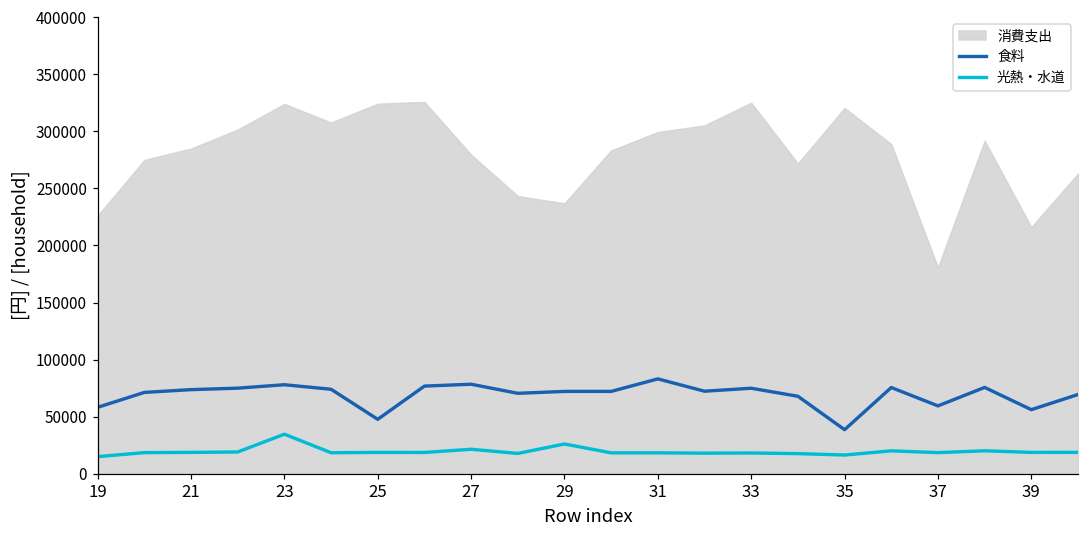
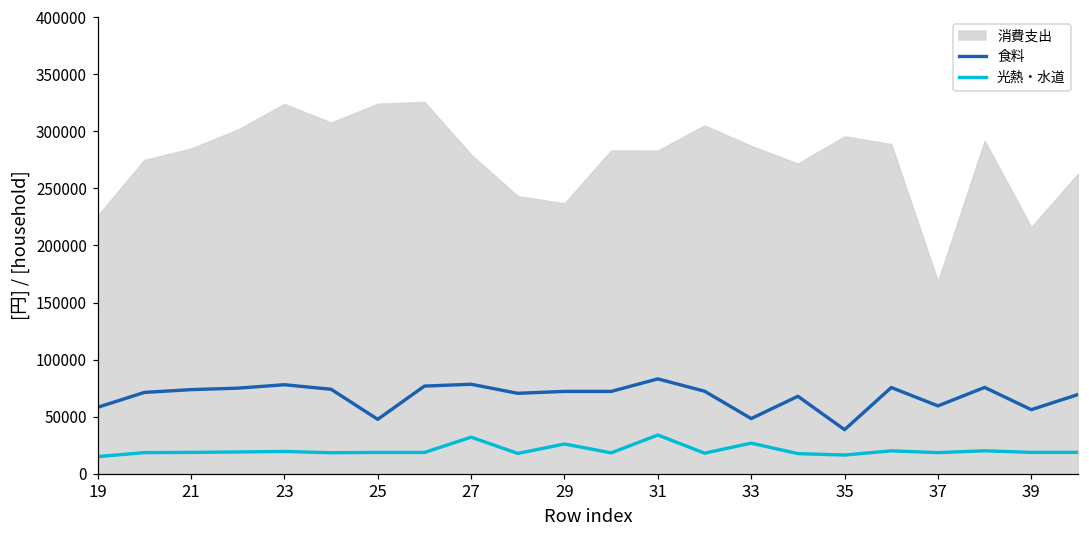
  {
    "食料": {
      "23": 78000,
      "25": 48000,
      "27": 78000,
      "29": 72000,
      "31": 83000,
-     "33": 75000,
+     "33": 48000,
      "35": 39000,
      "37": 59000,
      "39": 56000
    },
    "消費支出": {
      "23": 324000,
      "25": 324000,
      "27": 279000,
      "29": 237000,
-     "31": 299000,
-     "33": 325000,
-     "35": 320000,
-     "37": 181000,
+     "31": 283000,
+     "33": 287000,
+     "35": 296000,
+     "37": 168000,
      "39": 216000
    },
    "光熱・水道": {
-     "23": 35000,
+     "23": 20000,
      "25": 19000,
-     "27": 21000,
+     "27": 32000,
      "29": 26000,
-     "31": 18000,
-     "33": 18000,
+     "31": 34000,
+     "33": 27000,
      "35": 16000,
      "37": 19000,
      "39": 19000
    }
  }
